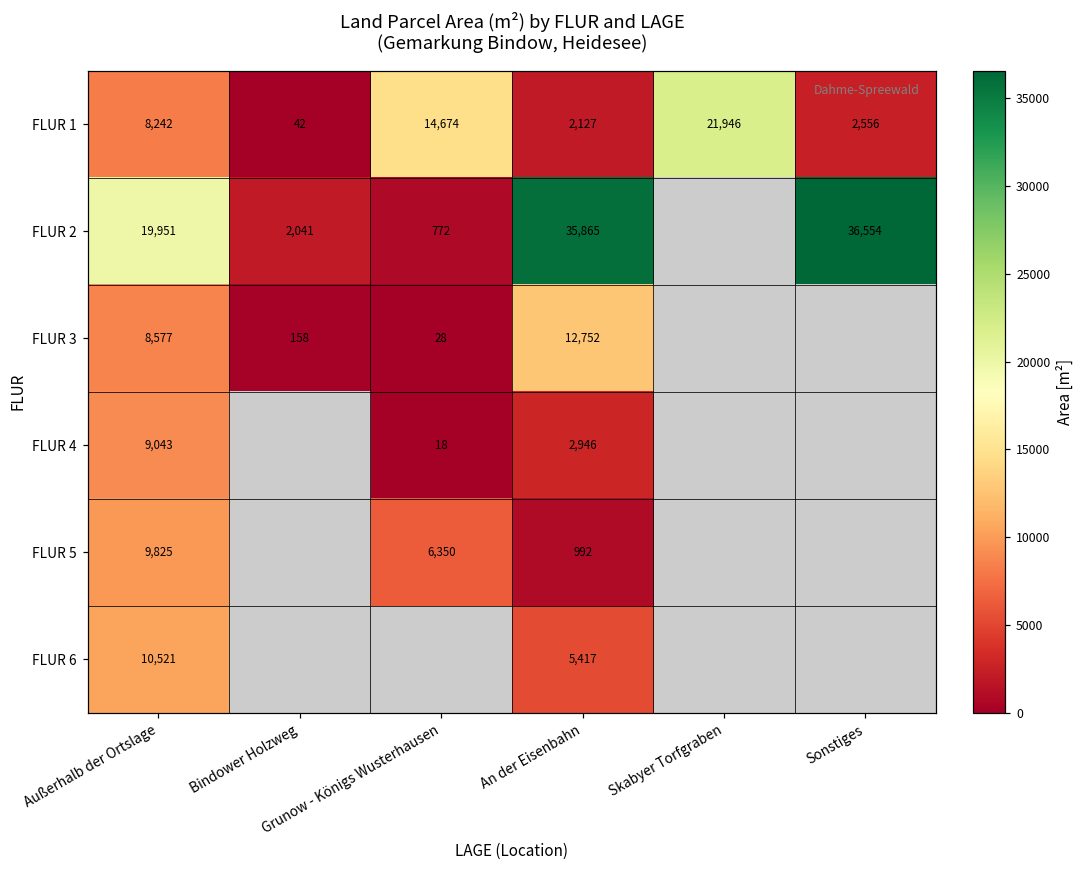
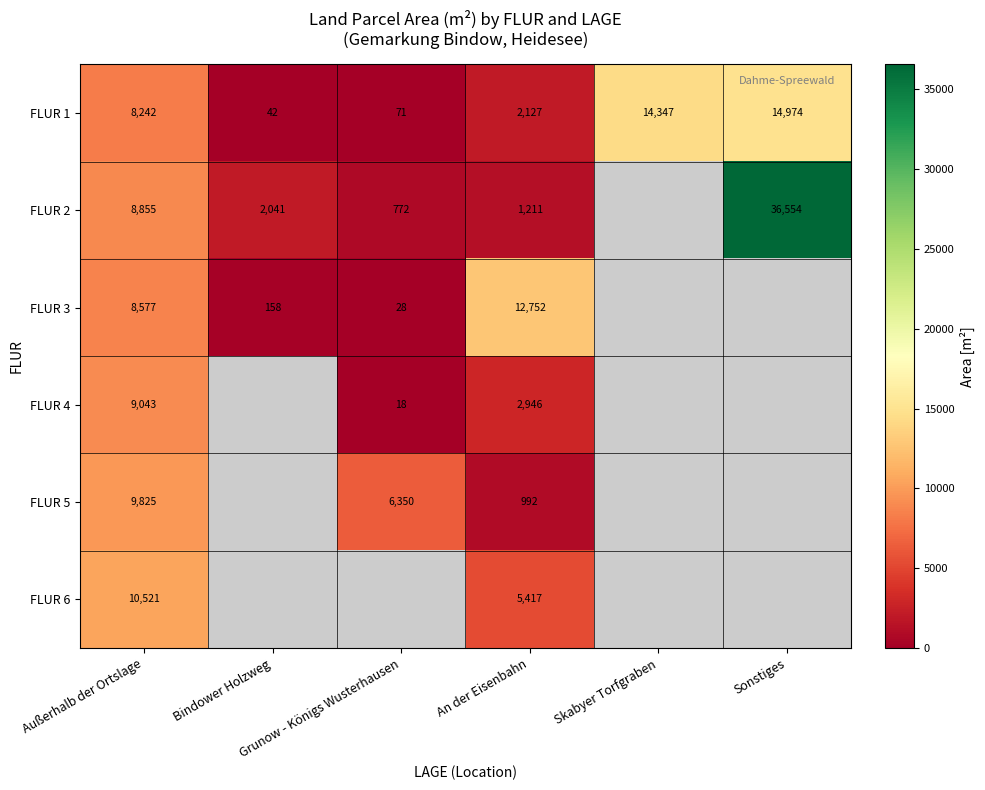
  {
    "FLUR 1": {
      "Außerhalb der Ortslage": "8,242",
      "Bindower Holzweg": "42",
-     "Grunow - Königs Wusterhausen": "14,674",
+     "Grunow - Königs Wusterhausen": "71",
      "An der Eisenbahn": "2,127",
-     "Skabyer Torfgraben": "21,946",
-     "Sonstiges": "2,556"
+     "Skabyer Torfgraben": "14,347",
+     "Sonstiges": "14,974"
    },
    "FLUR 2": {
-     "Außerhalb der Ortslage": "19,951",
+     "Außerhalb der Ortslage": "8,855",
      "Bindower Holzweg": "2,041",
      "Grunow - Königs Wusterhausen": "772",
-     "An der Eisenbahn": "35,865",
+     "An der Eisenbahn": "1,211",
      "Sonstiges": "36,554"
    },
    "FLUR 3": {
      "Außerhalb der Ortslage": "8,577",
      "Bindower Holzweg": "158",
      "Grunow - Königs Wusterhausen": "28",
      "An der Eisenbahn": "12,752"
    },
    "FLUR 4": {
      "Außerhalb der Ortslage": "9,043",
      "Grunow - Königs Wusterhausen": "18",
      "An der Eisenbahn": "2,946"
    },
    "FLUR 5": {
      "Außerhalb der Ortslage": "9,825",
      "Grunow - Königs Wusterhausen": "6,350",
      "An der Eisenbahn": "992"
    },
    "FLUR 6": {
      "Außerhalb der Ortslage": "10,521",
      "An der Eisenbahn": "5,417"
    }
  }
